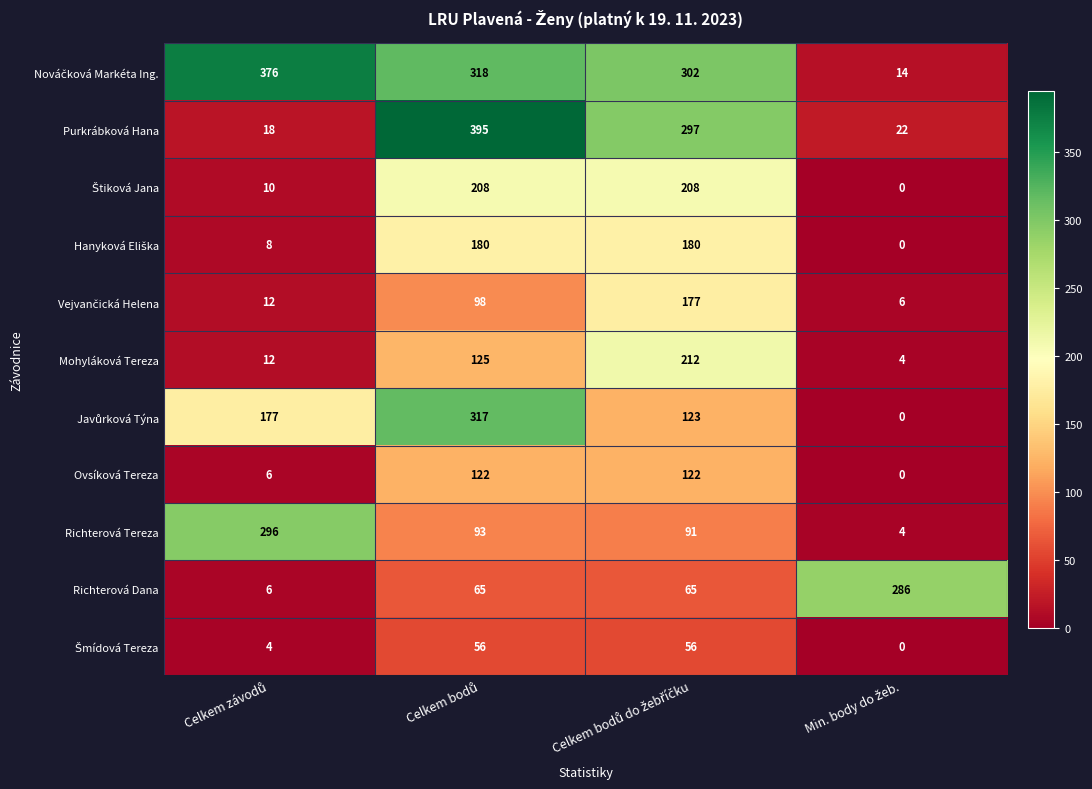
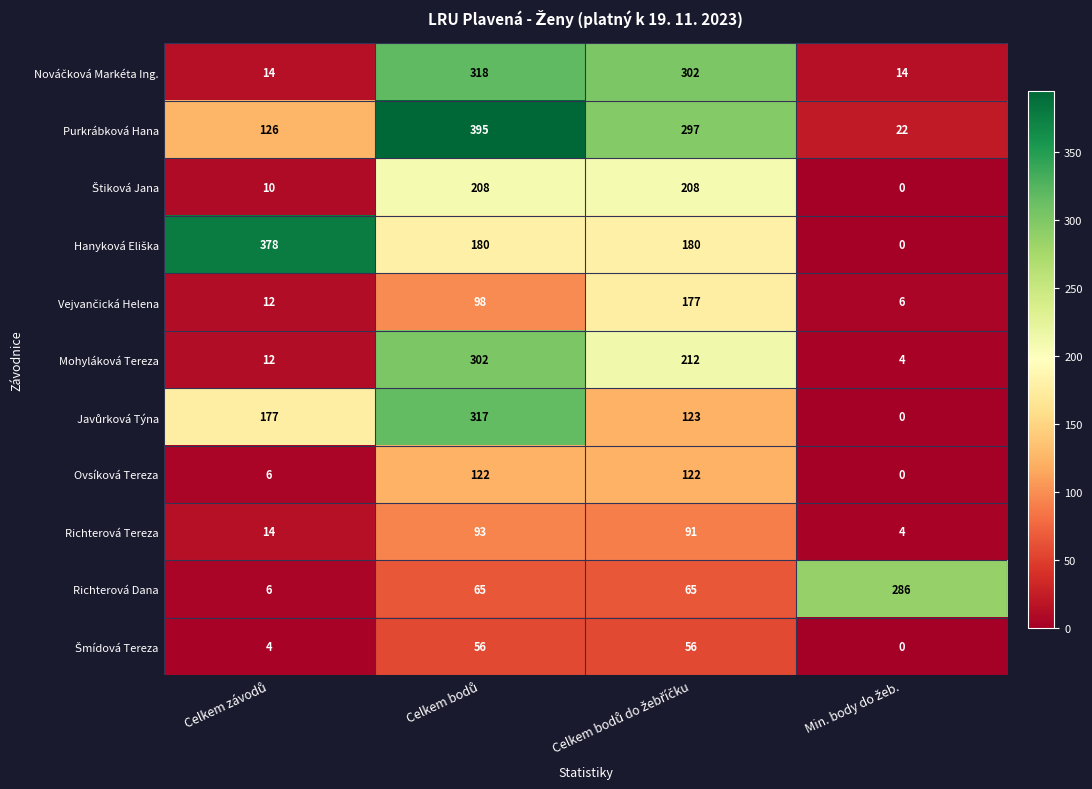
  {
    "Nováčková Markéta Ing.": {
-     "Celkem závodů": 376
+     "Celkem závodů": 14
    },
    "Purkrábková Hana": {
-     "Celkem závodů": 18
+     "Celkem závodů": 126
    },
    "Hanyková Eliška": {
-     "Celkem závodů": 8
+     "Celkem závodů": 378
    },
    "Mohyláková Tereza": {
-     "Celkem bodů": 125
+     "Celkem bodů": 302
    },
    "Richterová Tereza": {
-     "Celkem závodů": 296
+     "Celkem závodů": 14
    }
  }
